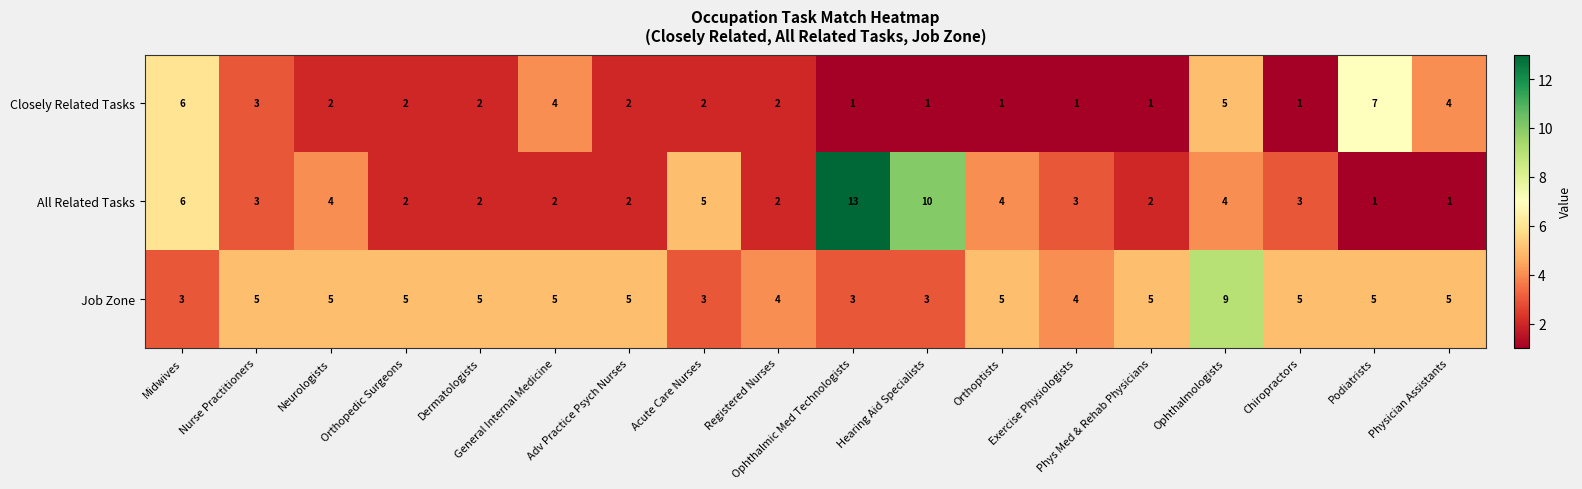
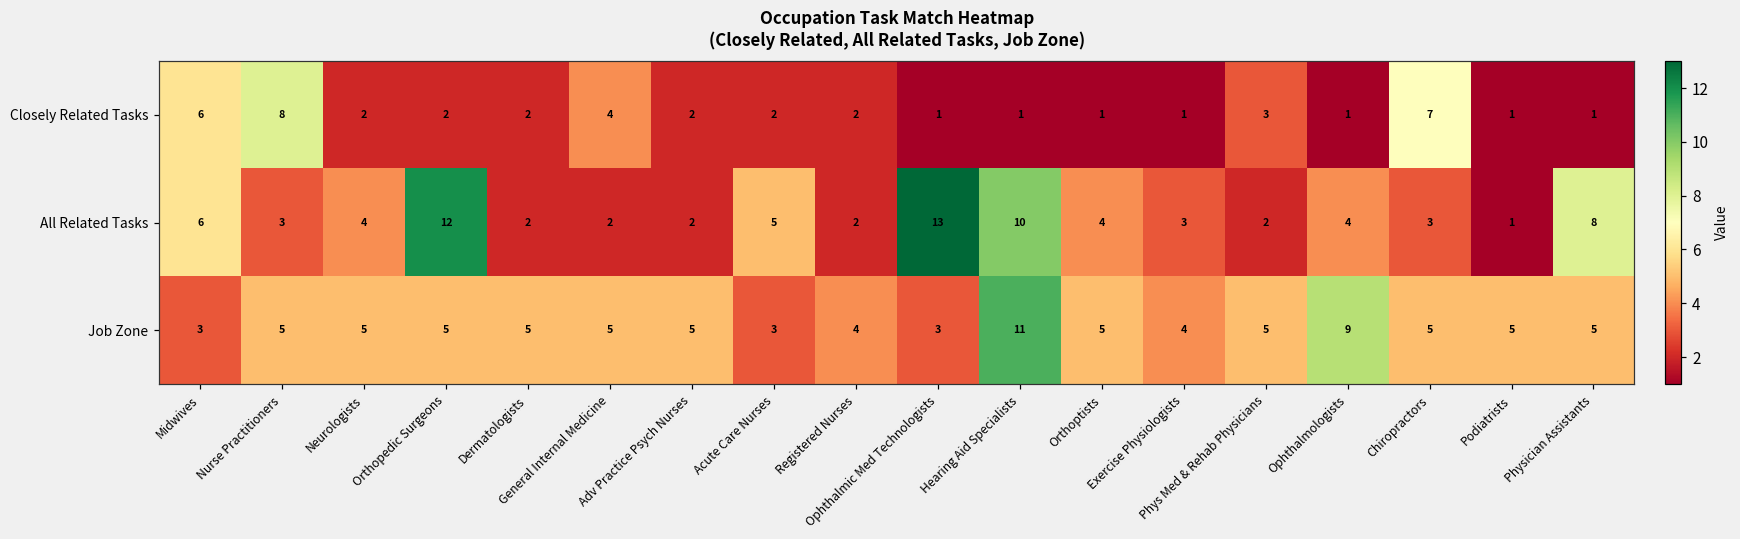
  {
    "Closely Related Tasks": {
      "Midwives": 6,
-     "Nurse Practitioners": 3,
+     "Nurse Practitioners": 8,
      "Neurologists": 2,
      "Orthopedic Surgeons": 2,
      "Dermatologists": 2,
      "General Internal Medicine": 4,
      "Adv Practice Psych Nurses": 2,
      "Acute Care Nurses": 2,
      "Registered Nurses": 2,
      "Ophthalmic Med Technologists": 1,
      "Hearing Aid Specialists": 1,
      "Orthoptists": 1,
      "Exercise Physiologists": 1,
-     "Phys Med & Rehab Physicians": 1,
-     "Ophthalmologists": 5,
-     "Chiropractors": 1,
-     "Podiatrists": 7,
-     "Physician Assistants": 4
+     "Phys Med & Rehab Physicians": 3,
+     "Ophthalmologists": 1,
+     "Chiropractors": 7,
+     "Podiatrists": 1,
+     "Physician Assistants": 1
    },
    "All Related Tasks": {
      "Midwives": 6,
      "Nurse Practitioners": 3,
      "Neurologists": 4,
-     "Orthopedic Surgeons": 2,
+     "Orthopedic Surgeons": 12,
      "Dermatologists": 2,
      "General Internal Medicine": 2,
      "Adv Practice Psych Nurses": 2,
      "Acute Care Nurses": 5,
      "Registered Nurses": 2,
      "Ophthalmic Med Technologists": 13,
      "Hearing Aid Specialists": 10,
      "Orthoptists": 4,
      "Exercise Physiologists": 3,
      "Phys Med & Rehab Physicians": 2,
      "Ophthalmologists": 4,
      "Chiropractors": 3,
      "Podiatrists": 1,
-     "Physician Assistants": 1
+     "Physician Assistants": 8
    },
    "Job Zone": {
      "Midwives": 3,
      "Nurse Practitioners": 5,
      "Neurologists": 5,
      "Orthopedic Surgeons": 5,
      "Dermatologists": 5,
      "General Internal Medicine": 5,
      "Adv Practice Psych Nurses": 5,
      "Acute Care Nurses": 3,
      "Registered Nurses": 4,
      "Ophthalmic Med Technologists": 3,
-     "Hearing Aid Specialists": 3,
+     "Hearing Aid Specialists": 11,
      "Orthoptists": 5,
      "Exercise Physiologists": 4,
      "Phys Med & Rehab Physicians": 5,
      "Ophthalmologists": 9,
      "Chiropractors": 5,
      "Podiatrists": 5,
      "Physician Assistants": 5
    }
  }
